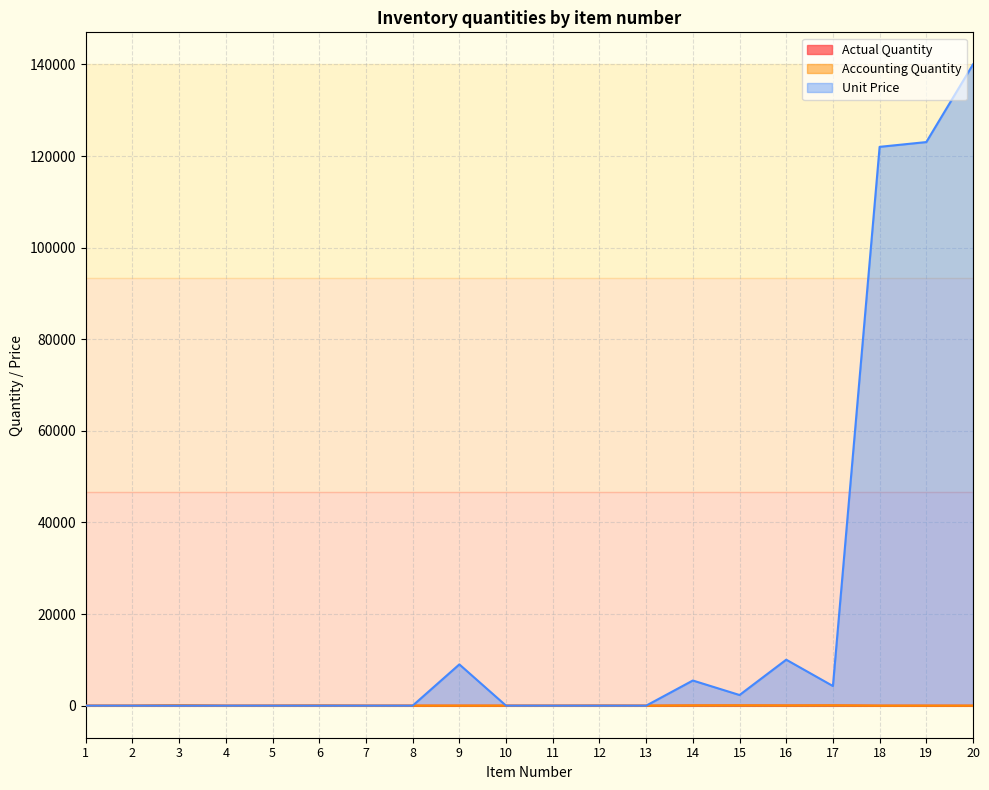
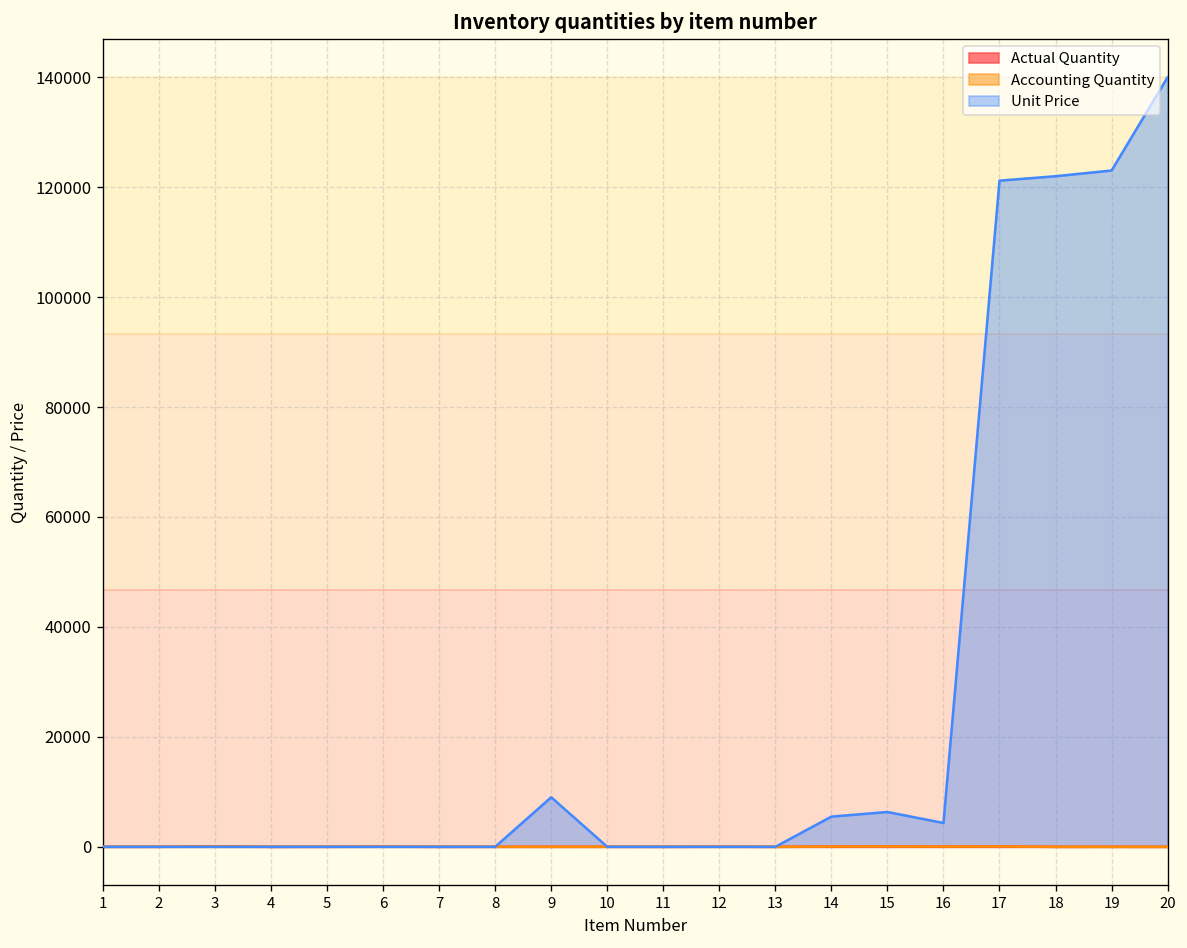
  {
    "Accounting Quantity": {
      "9": 0,
      "14": 0,
      "15": 0,
      "16": 0,
      "17": 0,
      "18": 0,
      "19": 0,
      "20": 0
    },
    "Unit Price": {
      "9": 9000,
      "14": 5000,
-     "15": 2000,
-     "16": 10000,
-     "17": 4000,
+     "15": 6000,
+     "16": 4000,
+     "17": 121000,
      "18": 122000,
      "19": 123000,
      "20": 140000
    }
  }
